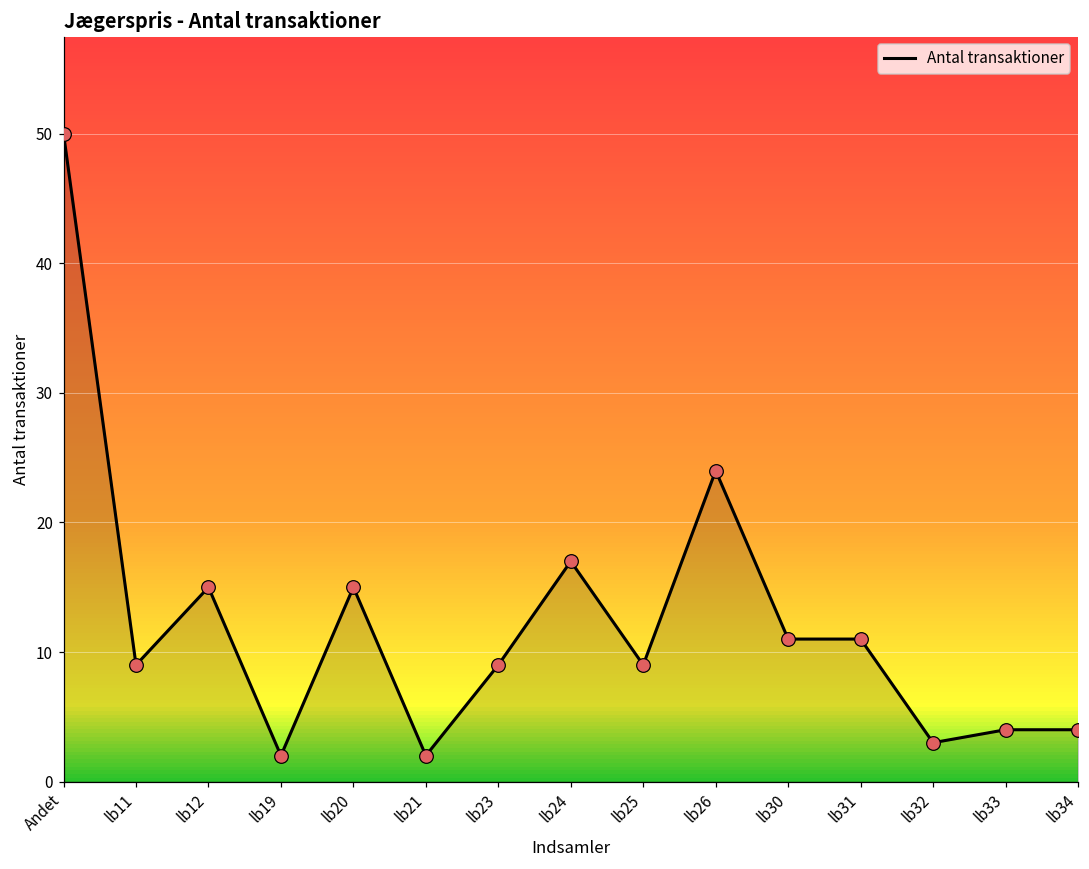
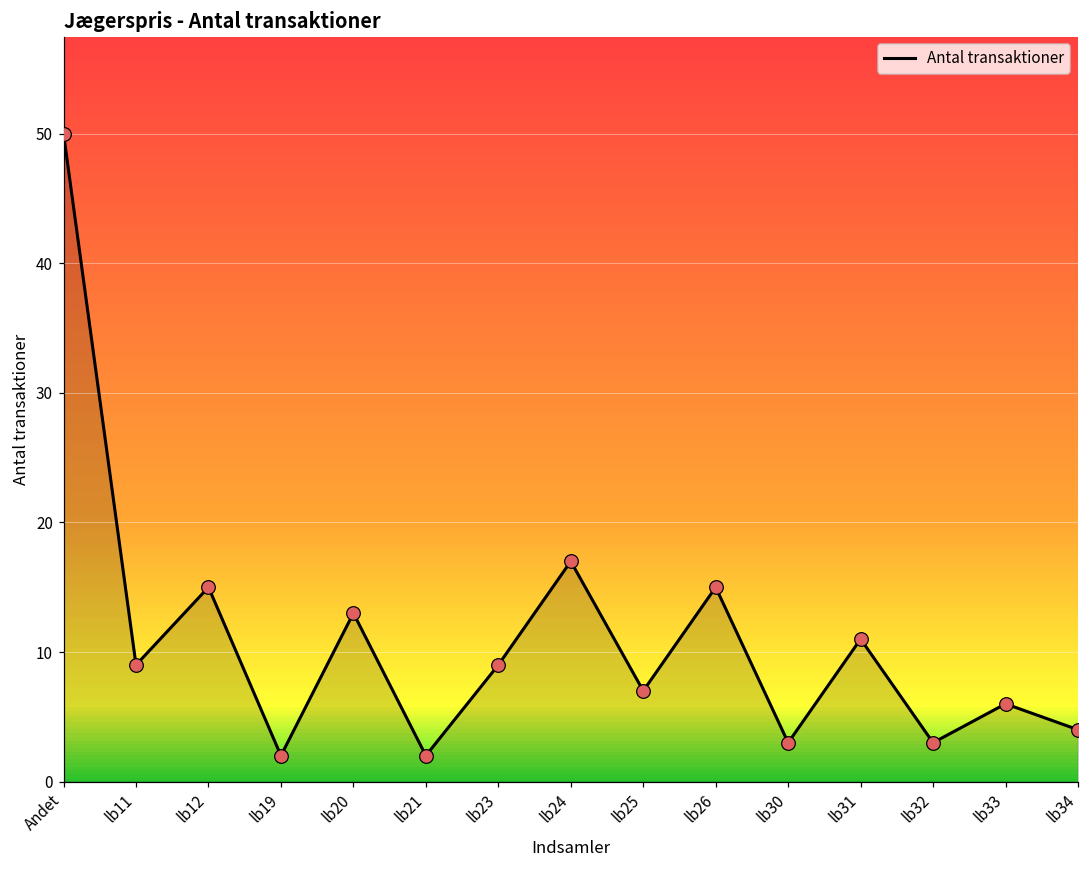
  {
    "Antal transaktioner": {
      "lb11": 9,
      "lb12": 15,
      "lb19": 2,
-     "lb20": 15,
+     "lb20": 13,
      "lb21": 2,
      "lb23": 9,
      "lb24": 17,
-     "lb25": 9,
-     "lb26": 24,
-     "lb30": 11,
+     "lb25": 7,
+     "lb26": 15,
+     "lb30": 3,
      "lb31": 11,
      "lb32": 3,
-     "lb33": 4
+     "lb33": 6
    }
  }
